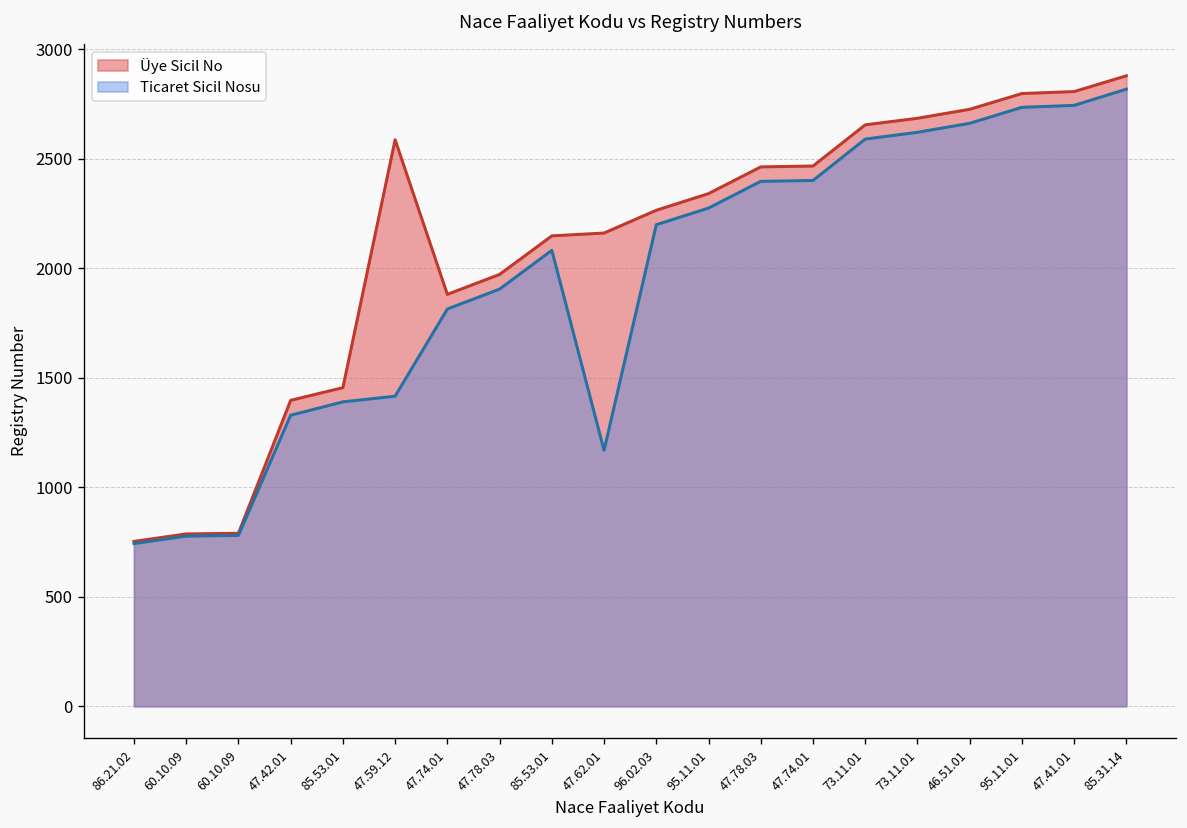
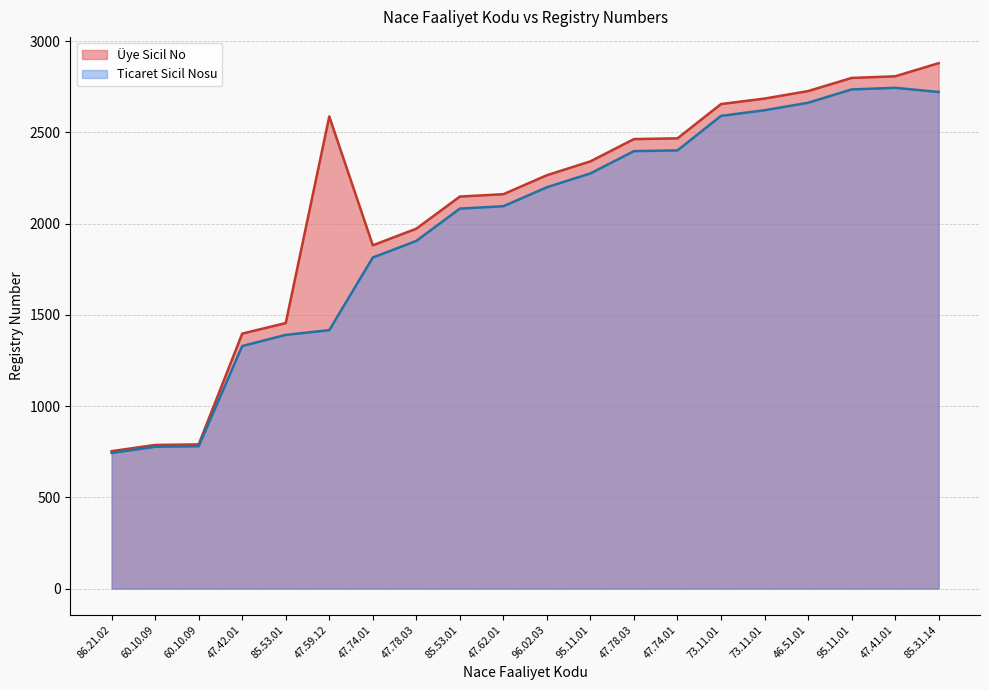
  {
    "Üye Sicil No": {
      "47.42.01": 1400,
      "47.59.12": 2590,
      "47.62.01": 2160,
      "96.02.03": 2270,
      "46.51.01": 2730,
      "47.41.01": 2810,
      "85.31.14": 2880
    },
    "Ticaret Sicil Nosu": {
      "47.42.01": 1330,
      "47.59.12": 1420,
-     "47.62.01": 1170,
+     "47.62.01": 2100,
      "96.02.03": 2200,
      "46.51.01": 2660,
      "47.41.01": 2740,
-     "85.31.14": 2820
+     "85.31.14": 2720
    }
  }
